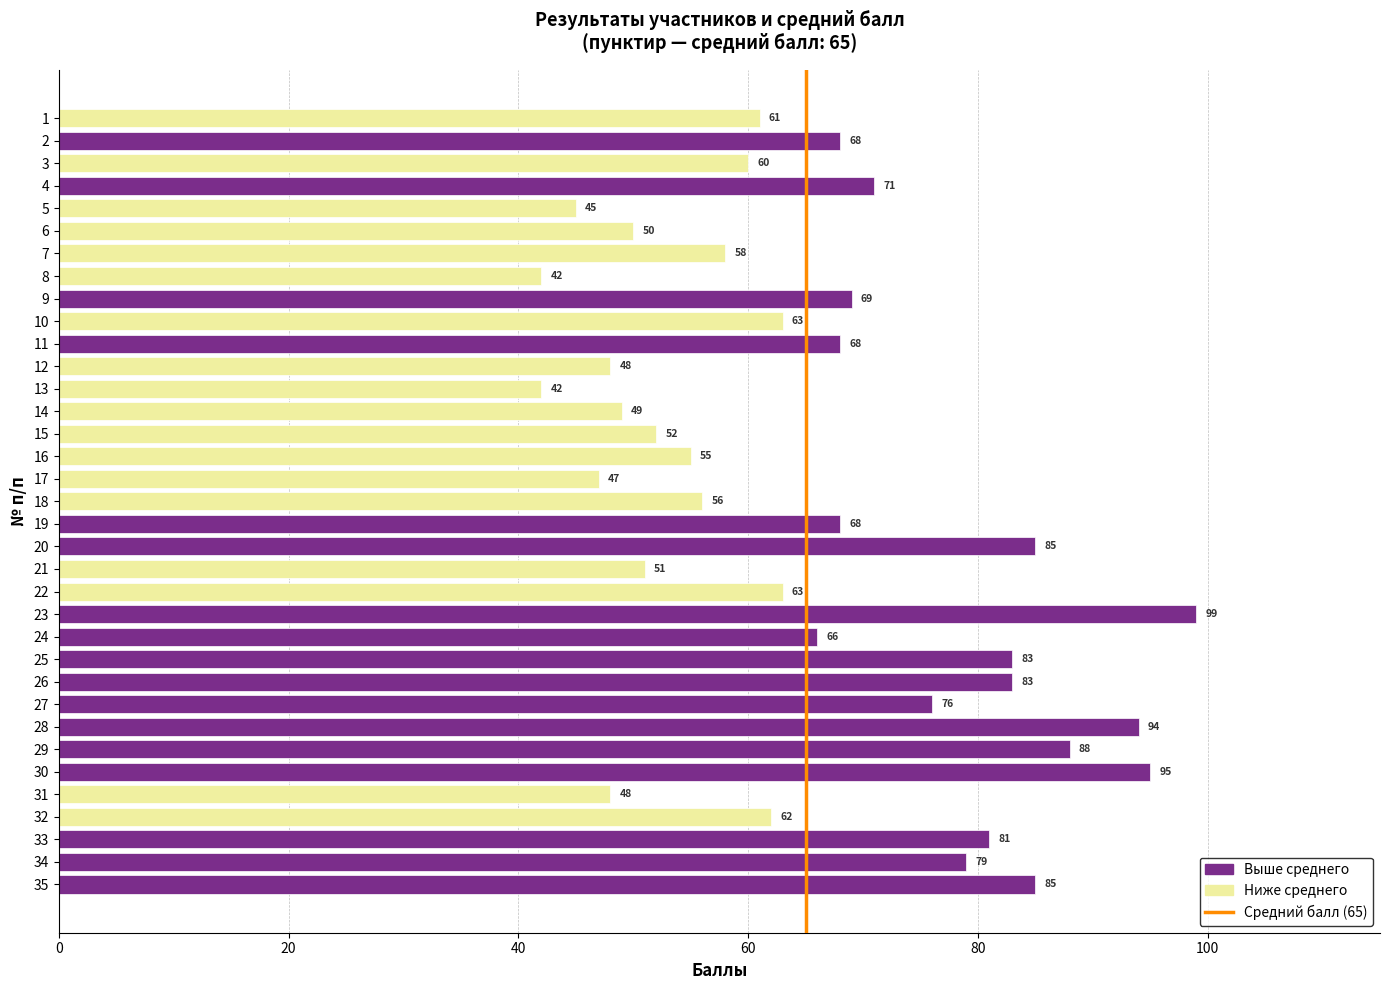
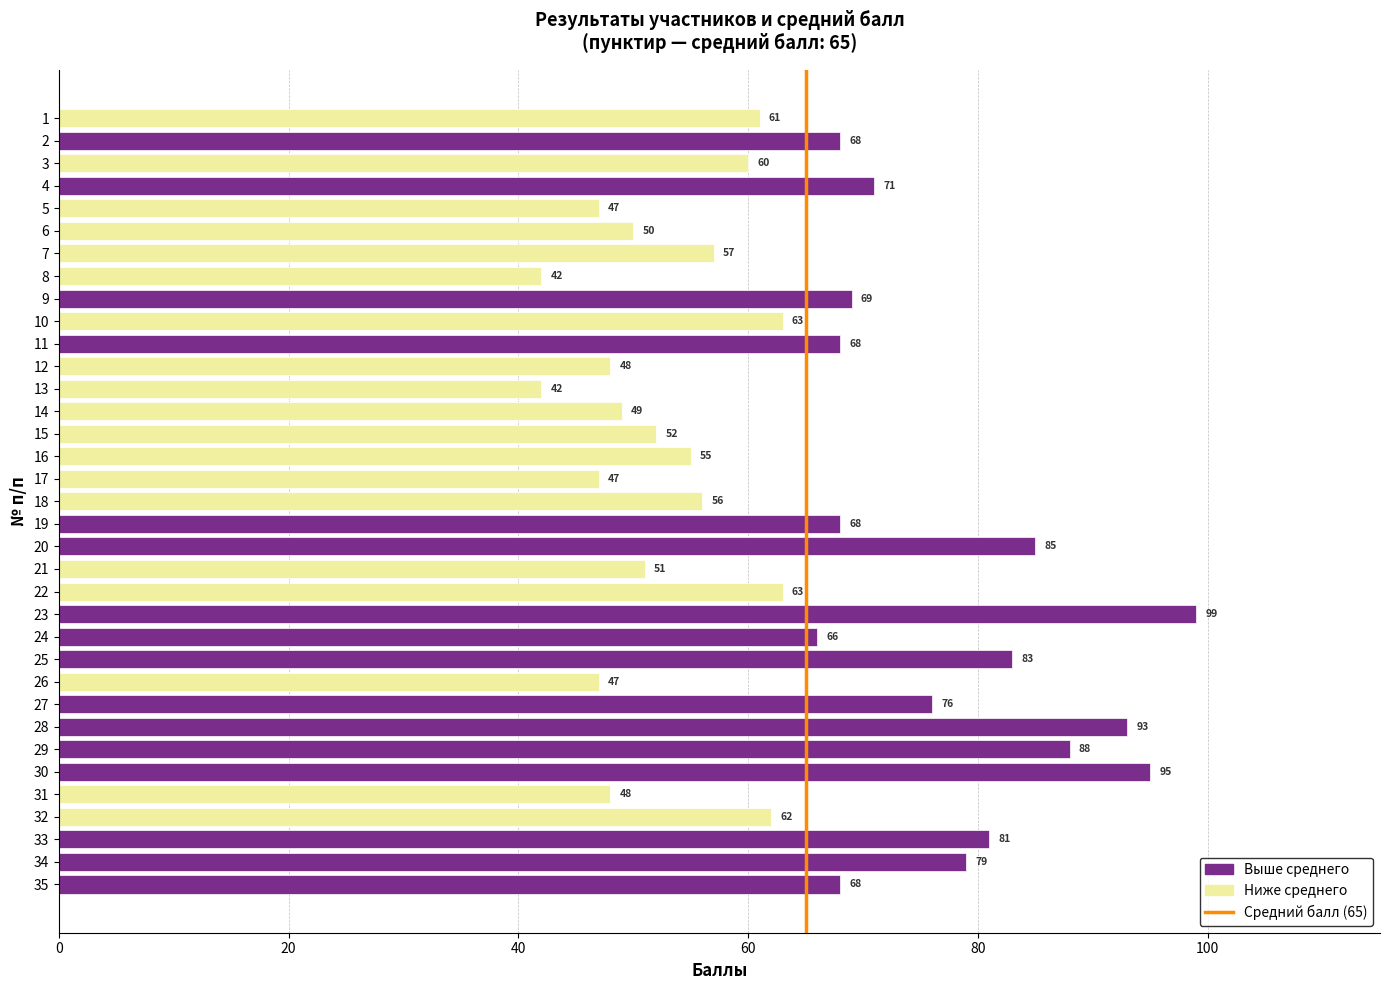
  {
    "1": 61,
    "2": 68,
    "3": 60,
    "4": 71,
-   "5": 45,
+   "5": 47,
    "6": 50,
-   "7": 58,
+   "7": 57,
    "8": 42,
    "9": 69,
    "10": 63,
    "11": 68,
    "12": 48,
    "13": 42,
    "14": 49,
    "15": 52,
    "16": 55,
    "17": 47,
    "18": 56,
    "19": 68,
    "20": 85,
    "21": 51,
    "22": 63,
    "23": 99,
    "24": 66,
    "25": 83,
-   "26": 83,
+   "26": 47,
    "27": 76,
-   "28": 94,
+   "28": 93,
    "29": 88,
    "30": 95,
    "31": 48,
    "32": 62,
    "33": 81,
    "34": 79,
-   "35": 85
+   "35": 68
  }
